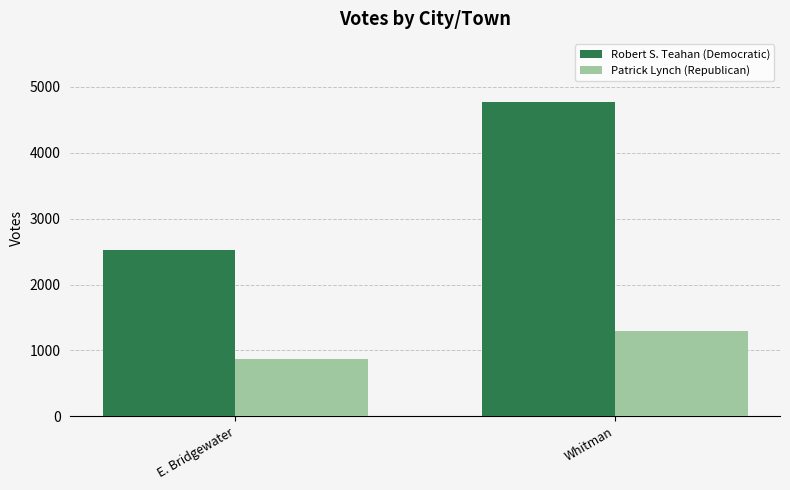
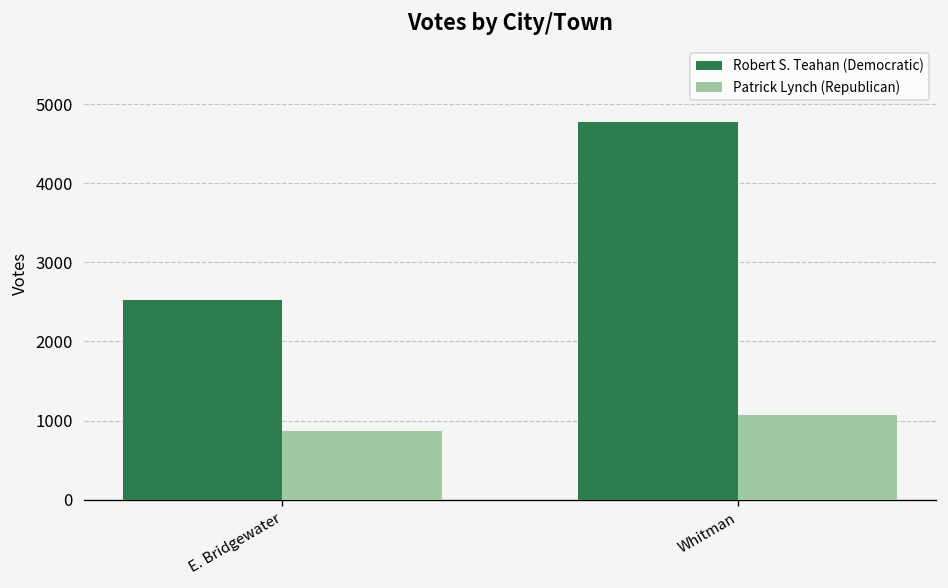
  {
    "Robert S. Teahan (Democratic)": {
      "E. Bridgewater": 2500,
      "Whitman": 4800
    },
    "Patrick Lynch (Republican)": {
      "E. Bridgewater": 900,
-     "Whitman": 1300
+     "Whitman": 1100
    }
  }
